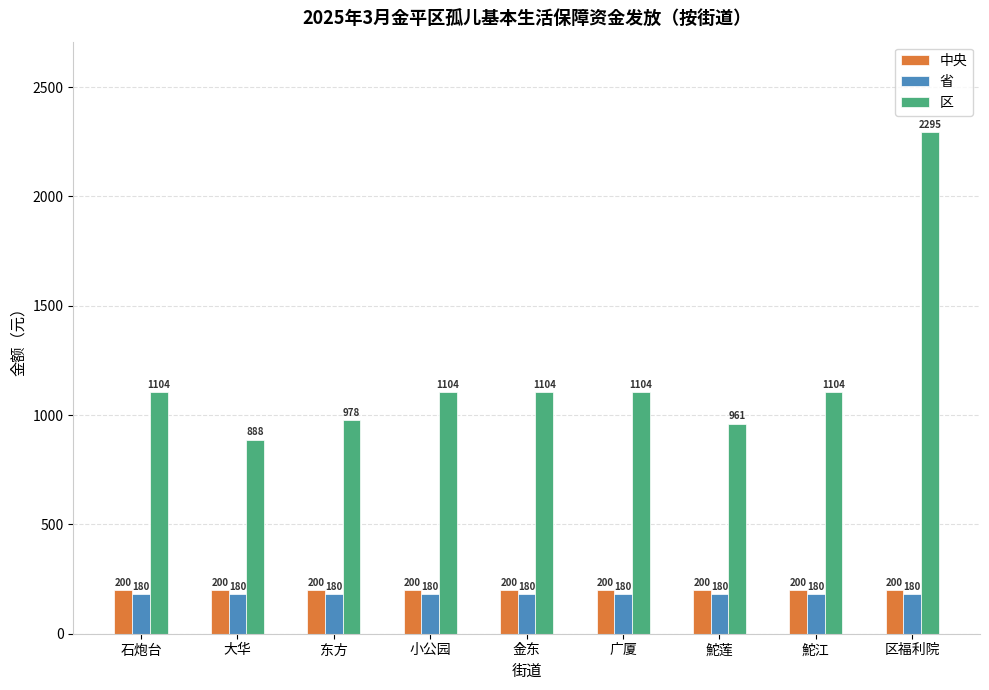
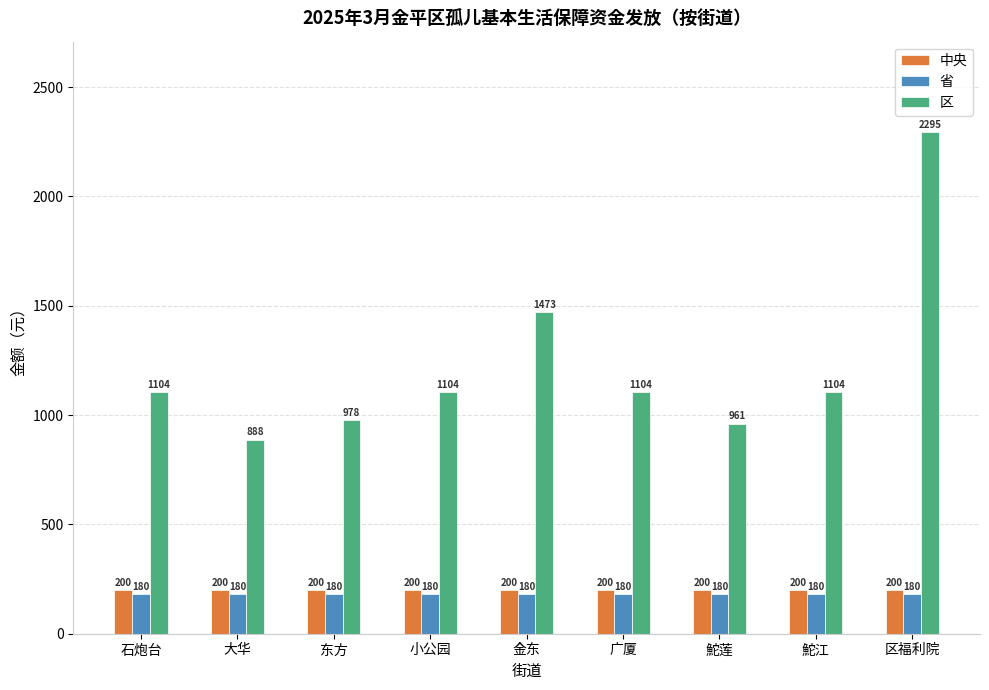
  {
    "中央": {
      "石炮台": 200,
      "大华": 200,
      "东方": 200,
      "小公园": 200,
      "金东": 200,
      "广厦": 200,
      "鮀莲": 200,
      "鮀江": 200,
      "区福利院": 200
    },
    "省": {
      "石炮台": 180,
      "大华": 180,
      "东方": 180,
      "小公园": 180,
      "金东": 180,
      "广厦": 180,
      "鮀莲": 180,
      "鮀江": 180,
      "区福利院": 180
    },
    "区": {
      "石炮台": 1104,
      "大华": 888,
      "东方": 978,
      "小公园": 1104,
-     "金东": 1104,
+     "金东": 1473,
      "广厦": 1104,
      "鮀莲": 961,
      "鮀江": 1104,
      "区福利院": 2295
    }
  }
